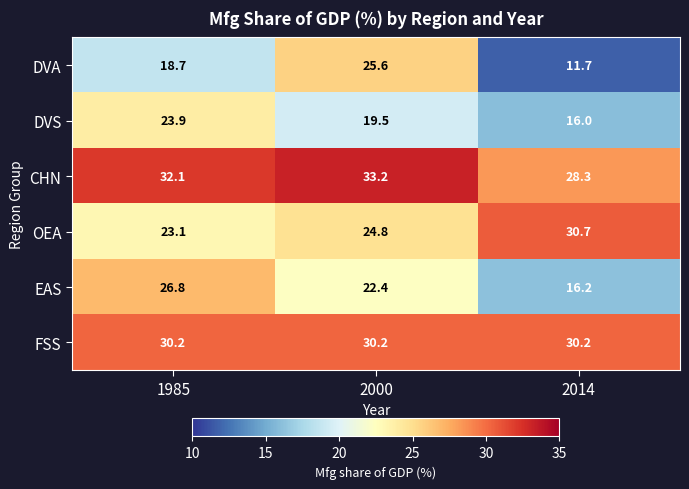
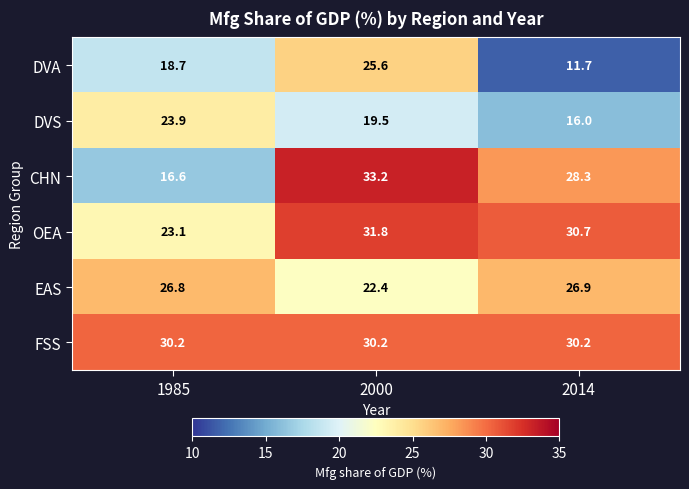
  {
    "DVA": {
      "1985": 18.7,
      "2000": 25.6,
      "2014": 11.7
    },
    "DVS": {
      "1985": 23.9,
      "2000": 19.5,
      "2014": 16.0
    },
    "CHN": {
-     "1985": 32.1,
+     "1985": 16.6,
      "2000": 33.2,
      "2014": 28.3
    },
    "OEA": {
      "1985": 23.1,
-     "2000": 24.8,
+     "2000": 31.8,
      "2014": 30.7
    },
    "EAS": {
      "1985": 26.8,
      "2000": 22.4,
-     "2014": 16.2
+     "2014": 26.9
    },
    "FSS": {
      "1985": 30.2,
      "2000": 30.2,
      "2014": 30.2
    }
  }
